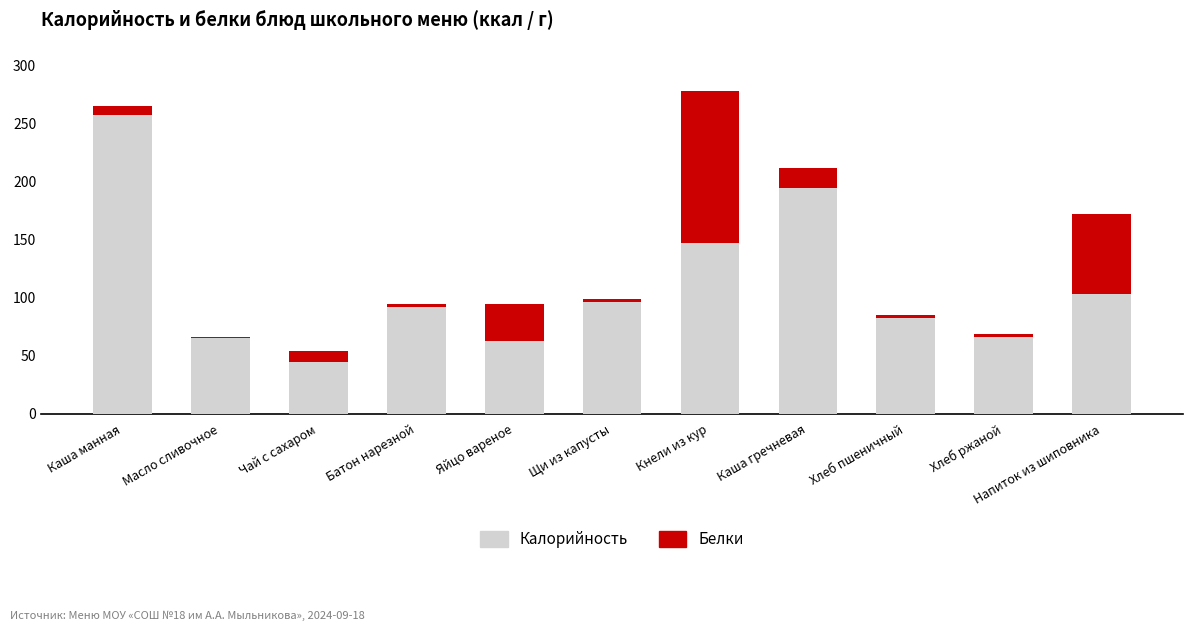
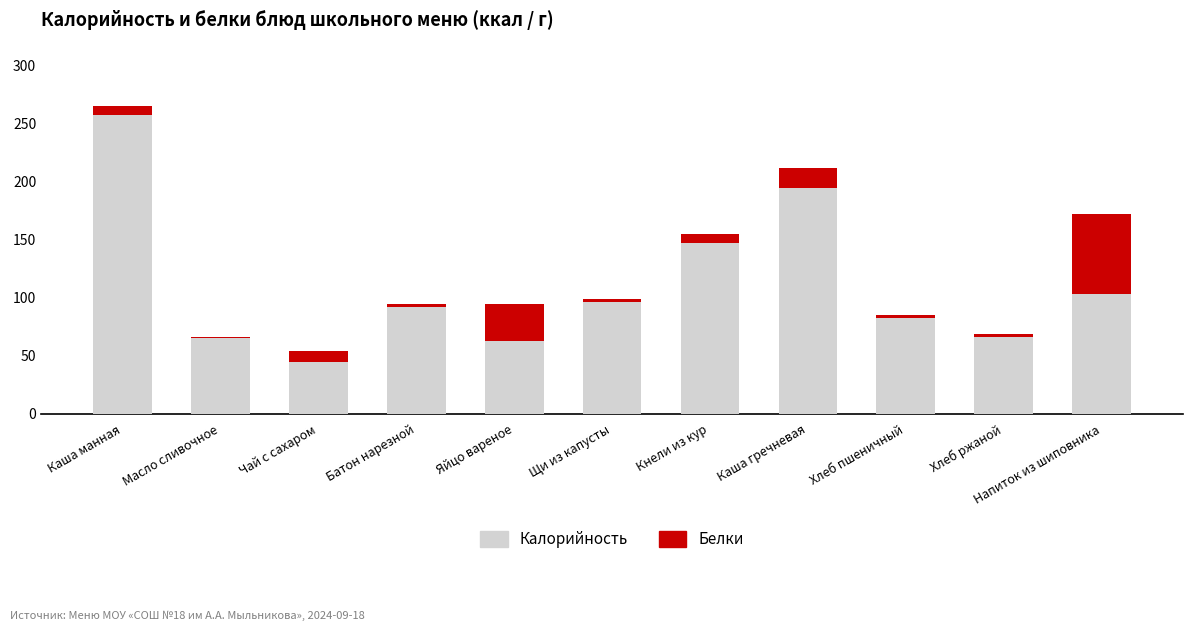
  {
    "Калорийность": {
      "Каша манная": 257,
      "Масло сливочное": 66,
      "Чай с сахаром": 44,
      "Батон нарезной": 92,
      "Яйцо вареное": 63,
      "Щи из капусты": 96,
      "Кнели из кур": 147,
      "Каша гречневая": 195,
      "Хлеб пшеничный": 82,
      "Хлеб ржаной": 66,
      "Напиток из шиповника": 103
    },
    "Белки": {
      "Каша манная": 8,
      "Чай с сахаром": 10,
      "Батон нарезной": 3,
      "Яйцо вареное": 32,
      "Щи из капусты": 3,
-     "Кнели из кур": 131,
+     "Кнели из кур": 8,
      "Каша гречневая": 17,
      "Хлеб пшеничный": 3,
      "Хлеб ржаной": 2,
      "Напиток из шиповника": 69
    }
  }
